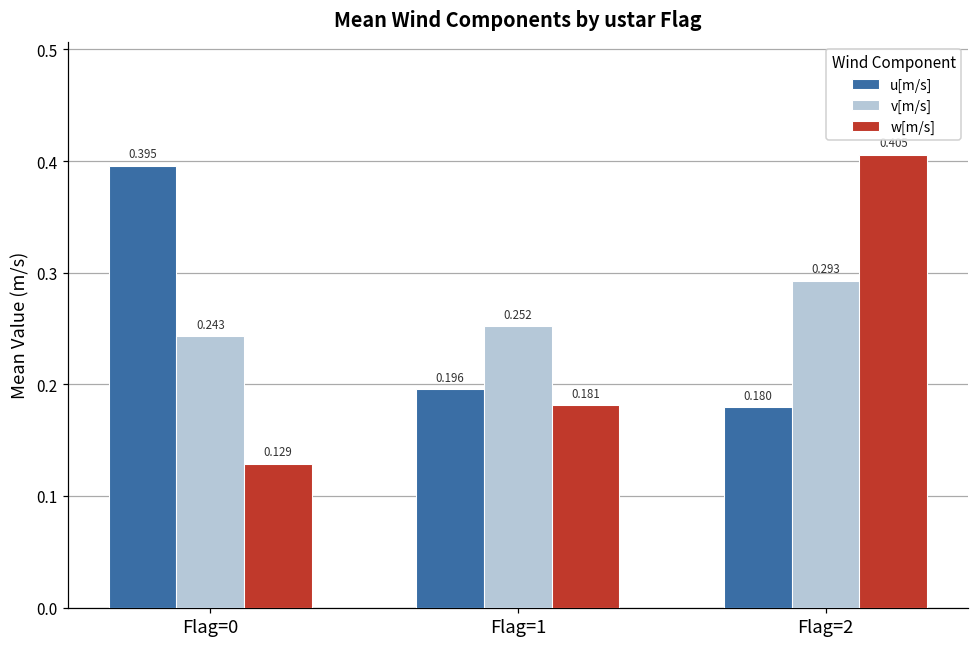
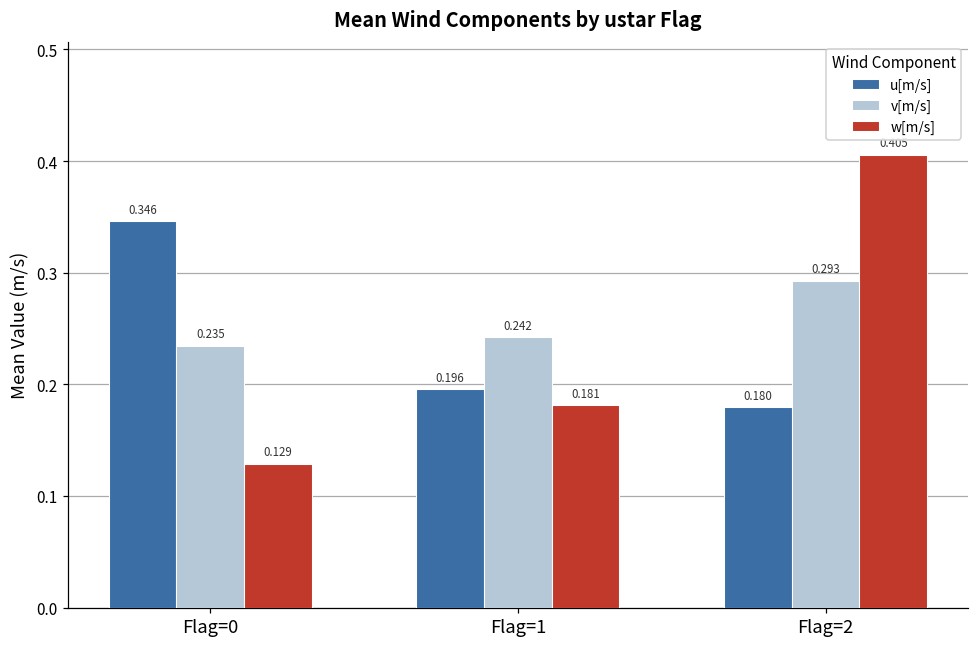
  {
    "u[m/s]": {
-     "Flag=0": 0.395,
+     "Flag=0": 0.346,
      "Flag=1": 0.196,
      "Flag=2": 0.180
    },
    "v[m/s]": {
-     "Flag=0": 0.243,
-     "Flag=1": 0.252,
+     "Flag=0": 0.235,
+     "Flag=1": 0.242,
      "Flag=2": 0.293
    },
    "w[m/s]": {
      "Flag=0": 0.129,
      "Flag=1": 0.181
    }
  }
